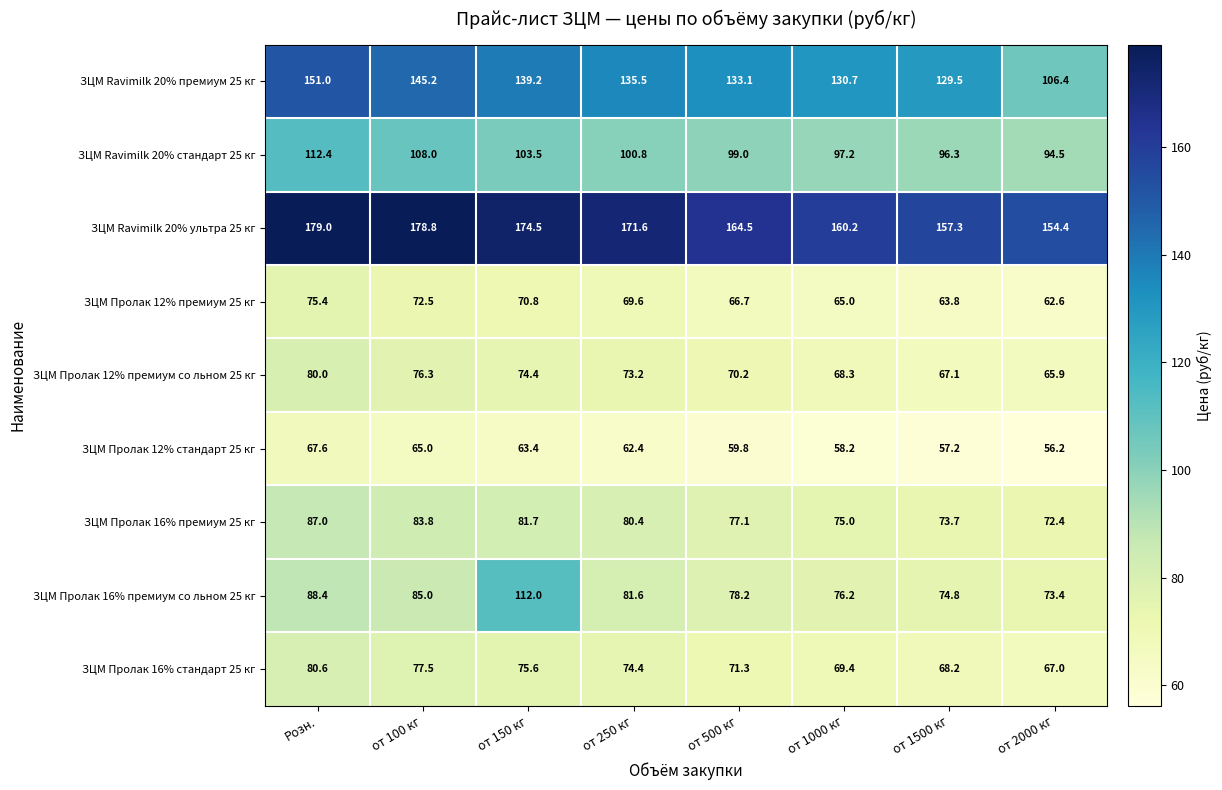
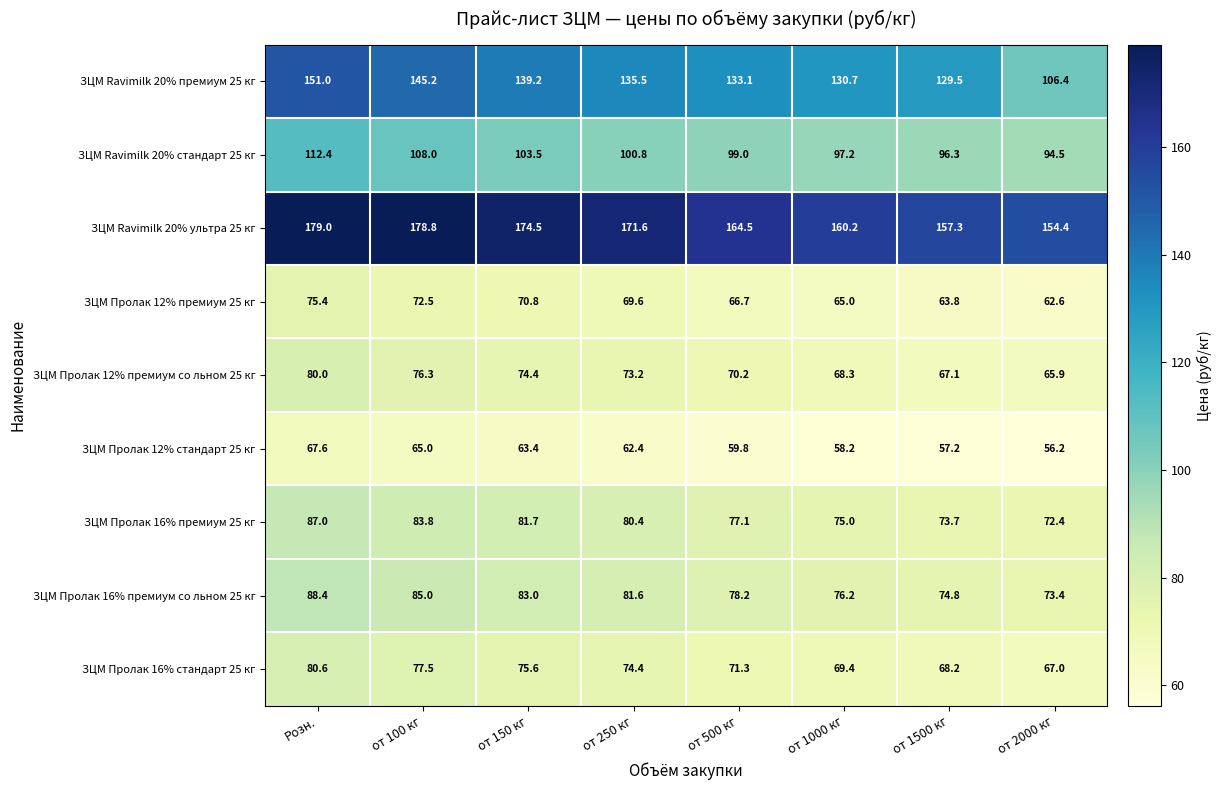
  {
    "ЗЦМ Ravimilk 20% премиум 25 кг": {
      "Розн.": 151.0,
      "от 100 кг": 145.2,
      "от 150 кг": 139.2,
      "от 250 кг": 135.5,
      "от 500 кг": 133.1,
      "от 1000 кг": 130.7,
      "от 1500 кг": 129.5,
      "от 2000 кг": 106.4
    },
    "ЗЦМ Ravimilk 20% стандарт 25 кг": {
      "Розн.": 112.4,
      "от 100 кг": 108.0,
      "от 150 кг": 103.5,
      "от 250 кг": 100.8,
      "от 500 кг": 99.0,
      "от 1000 кг": 97.2,
      "от 1500 кг": 96.3,
      "от 2000 кг": 94.5
    },
    "ЗЦМ Ravimilk 20% ультра 25 кг": {
      "Розн.": 179.0,
      "от 100 кг": 178.8,
      "от 150 кг": 174.5,
      "от 250 кг": 171.6,
      "от 500 кг": 164.5,
      "от 1000 кг": 160.2,
      "от 1500 кг": 157.3,
      "от 2000 кг": 154.4
    },
    "ЗЦМ Пролак 12% премиум 25 кг": {
      "Розн.": 75.4,
      "от 100 кг": 72.5,
      "от 150 кг": 70.8,
      "от 250 кг": 69.6,
      "от 500 кг": 66.7,
      "от 1000 кг": 65.0,
      "от 1500 кг": 63.8,
      "от 2000 кг": 62.6
    },
    "ЗЦМ Пролак 12% премиум со льном 25 кг": {
      "Розн.": 80.0,
      "от 100 кг": 76.3,
      "от 150 кг": 74.4,
      "от 250 кг": 73.2,
      "от 500 кг": 70.2,
      "от 1000 кг": 68.3,
      "от 1500 кг": 67.1,
      "от 2000 кг": 65.9
    },
    "ЗЦМ Пролак 12% стандарт 25 кг": {
      "Розн.": 67.6,
      "от 100 кг": 65.0,
      "от 150 кг": 63.4,
      "от 250 кг": 62.4,
      "от 500 кг": 59.8,
      "от 1000 кг": 58.2,
      "от 1500 кг": 57.2,
      "от 2000 кг": 56.2
    },
    "ЗЦМ Пролак 16% премиум 25 кг": {
      "Розн.": 87.0,
      "от 100 кг": 83.8,
      "от 150 кг": 81.7,
      "от 250 кг": 80.4,
      "от 500 кг": 77.1,
      "от 1000 кг": 75.0,
      "от 1500 кг": 73.7,
      "от 2000 кг": 72.4
    },
    "ЗЦМ Пролак 16% премиум со льном 25 кг": {
      "Розн.": 88.4,
      "от 100 кг": 85.0,
-     "от 150 кг": 112.0,
+     "от 150 кг": 83.0,
      "от 250 кг": 81.6,
      "от 500 кг": 78.2,
      "от 1000 кг": 76.2,
      "от 1500 кг": 74.8,
      "от 2000 кг": 73.4
    },
    "ЗЦМ Пролак 16% стандарт 25 кг": {
      "Розн.": 80.6,
      "от 100 кг": 77.5,
      "от 150 кг": 75.6,
      "от 250 кг": 74.4,
      "от 500 кг": 71.3,
      "от 1000 кг": 69.4,
      "от 1500 кг": 68.2,
      "от 2000 кг": 67.0
    }
  }
